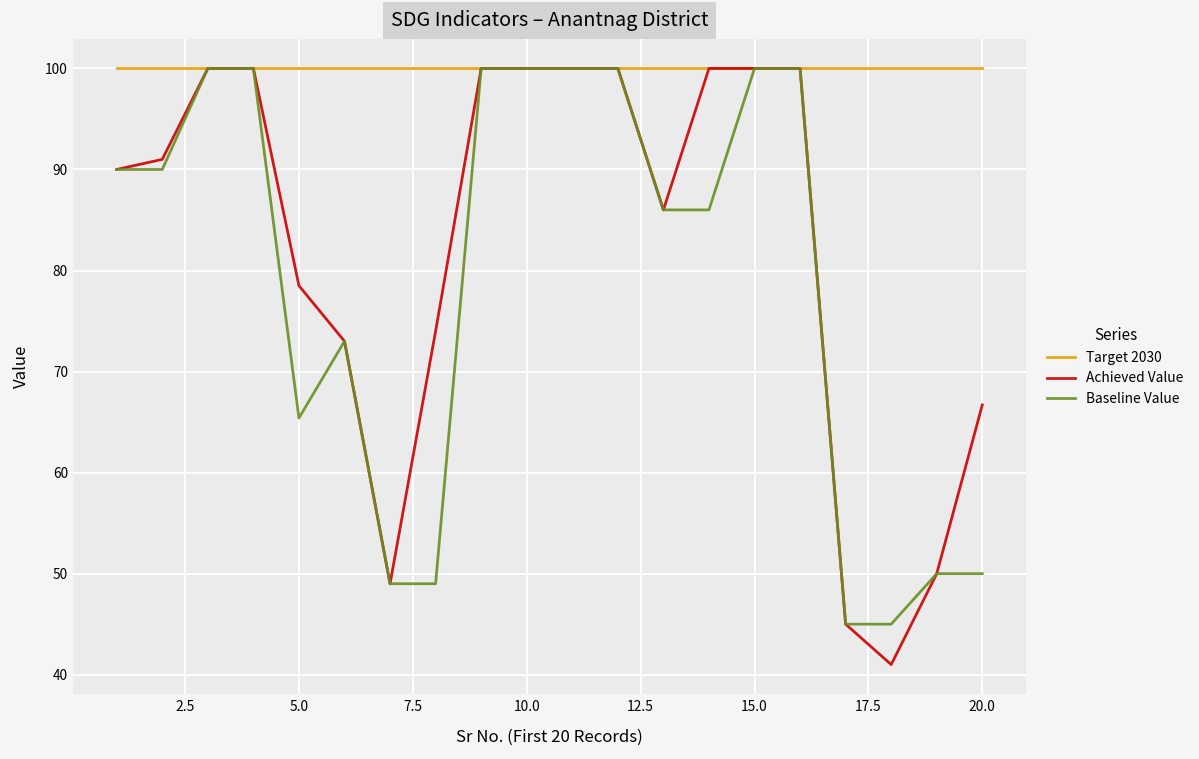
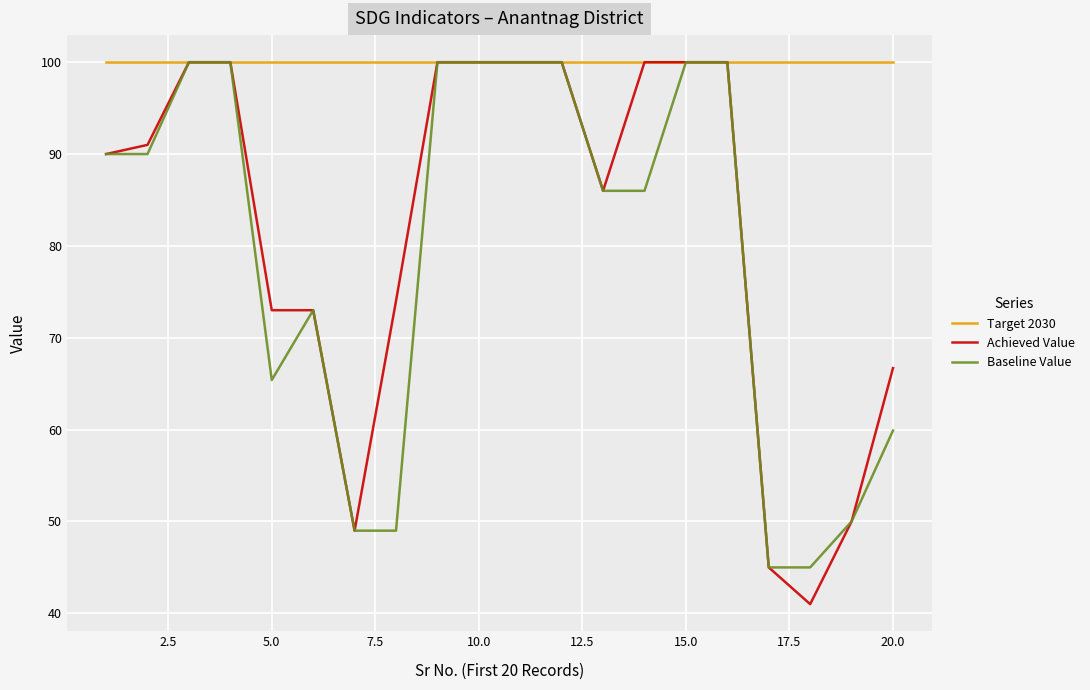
  {
    "Target 2030": {
      "5.0": 100,
      "20.0": 100
    },
    "Achieved Value": {
-     "5.0": 79,
+     "5.0": 73,
      "20.0": 67
    },
    "Baseline Value": {
      "5.0": 65,
-     "20.0": 50
+     "20.0": 60
    }
  }
